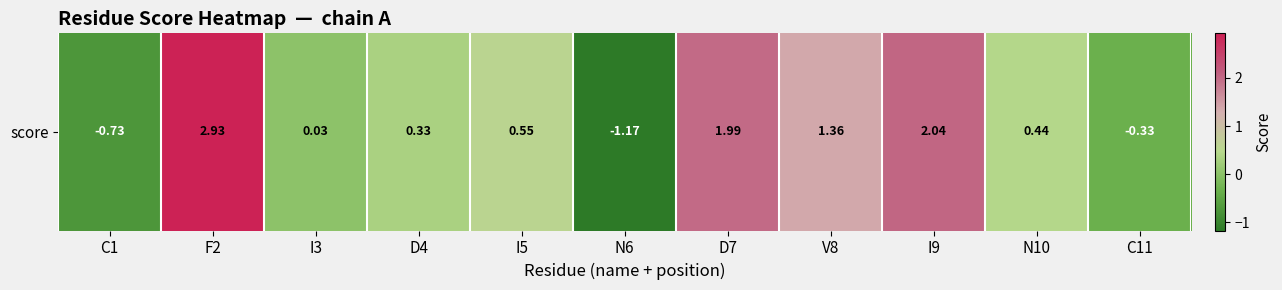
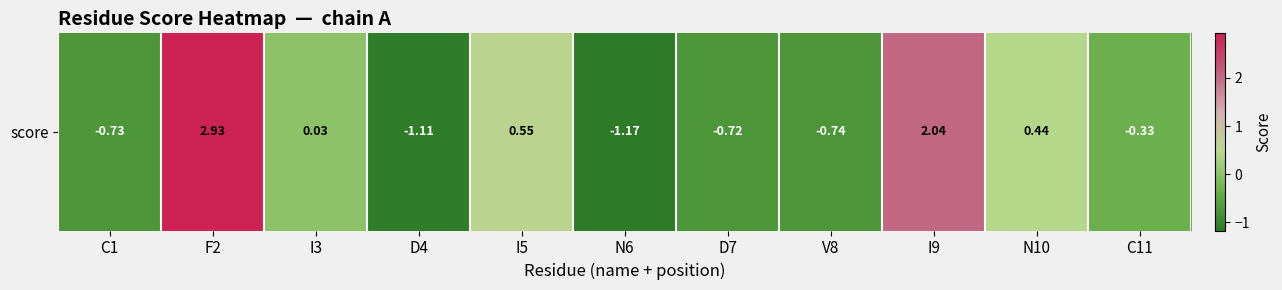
  {
    "score": {
      "C1": -0.73,
      "F2": 2.93,
      "I3": 0.03,
-     "D4": 0.33,
+     "D4": -1.11,
      "I5": 0.55,
      "N6": -1.17,
-     "D7": 1.99,
-     "V8": 1.36,
+     "D7": -0.72,
+     "V8": -0.74,
      "I9": 2.04,
      "N10": 0.44,
      "C11": -0.33
    }
  }
